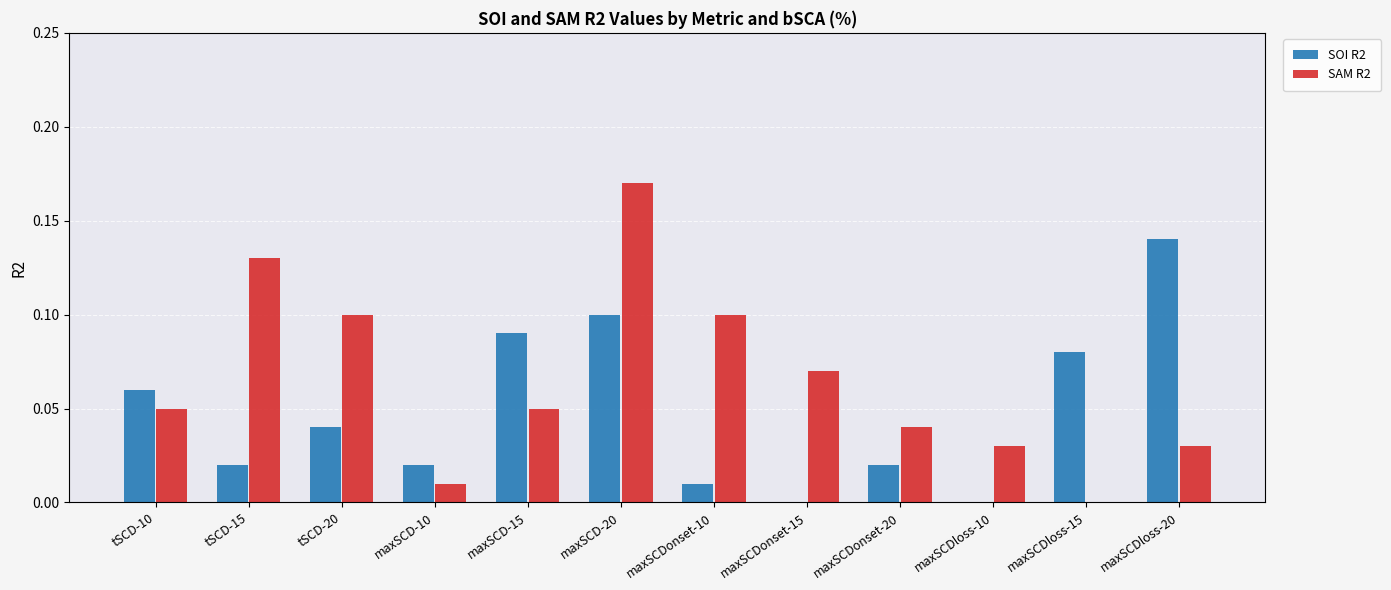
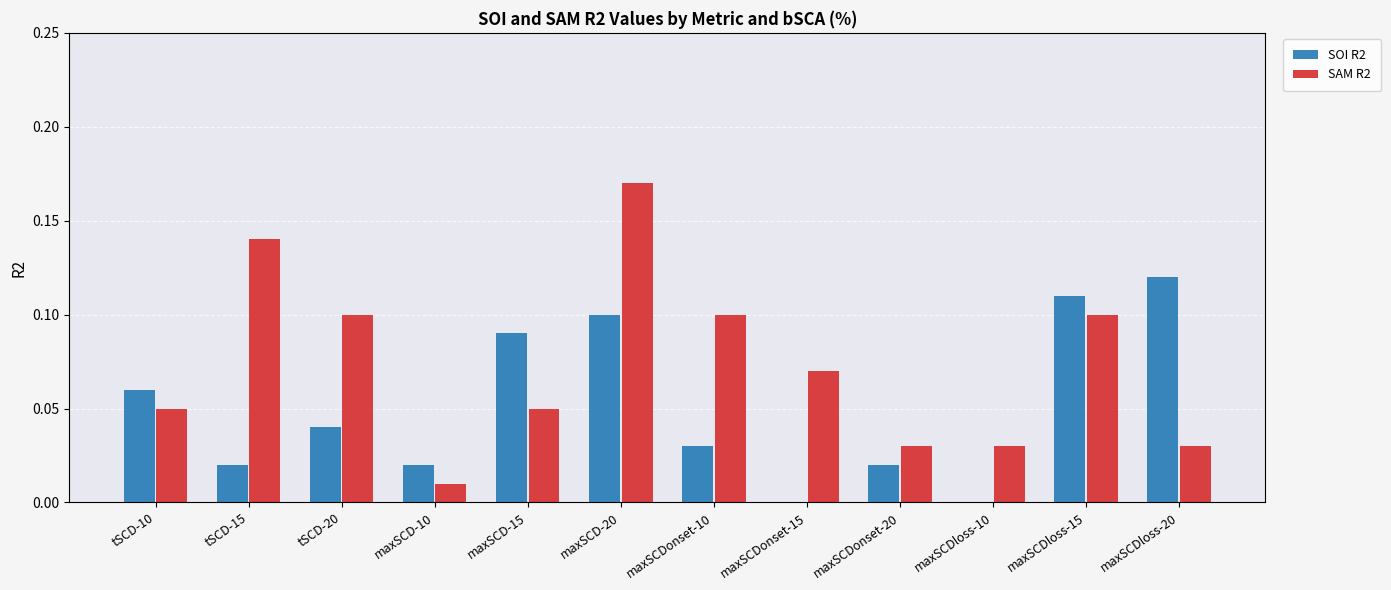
  {
    "SOI R2": {
      "tSCD-10": 0.06,
      "tSCD-15": 0.02,
      "tSCD-20": 0.04,
      "maxSCD-10": 0.02,
      "maxSCD-15": 0.09,
      "maxSCD-20": 0.10,
-     "maxSCDonset-10": 0.01,
+     "maxSCDonset-10": 0.03,
      "maxSCDonset-15": 0.00,
      "maxSCDonset-20": 0.02,
      "maxSCDloss-10": 0.00,
-     "maxSCDloss-15": 0.08,
-     "maxSCDloss-20": 0.14
+     "maxSCDloss-15": 0.11,
+     "maxSCDloss-20": 0.12
    },
    "SAM R2": {
      "tSCD-10": 0.05,
-     "tSCD-15": 0.13,
+     "tSCD-15": 0.14,
      "tSCD-20": 0.10,
      "maxSCD-10": 0.01,
      "maxSCD-15": 0.05,
      "maxSCD-20": 0.17,
      "maxSCDonset-10": 0.10,
      "maxSCDonset-15": 0.07,
-     "maxSCDonset-20": 0.04,
+     "maxSCDonset-20": 0.03,
      "maxSCDloss-10": 0.03,
-     "maxSCDloss-15": 0.0,
+     "maxSCDloss-15": 0.1,
      "maxSCDloss-20": 0.03
    }
  }
